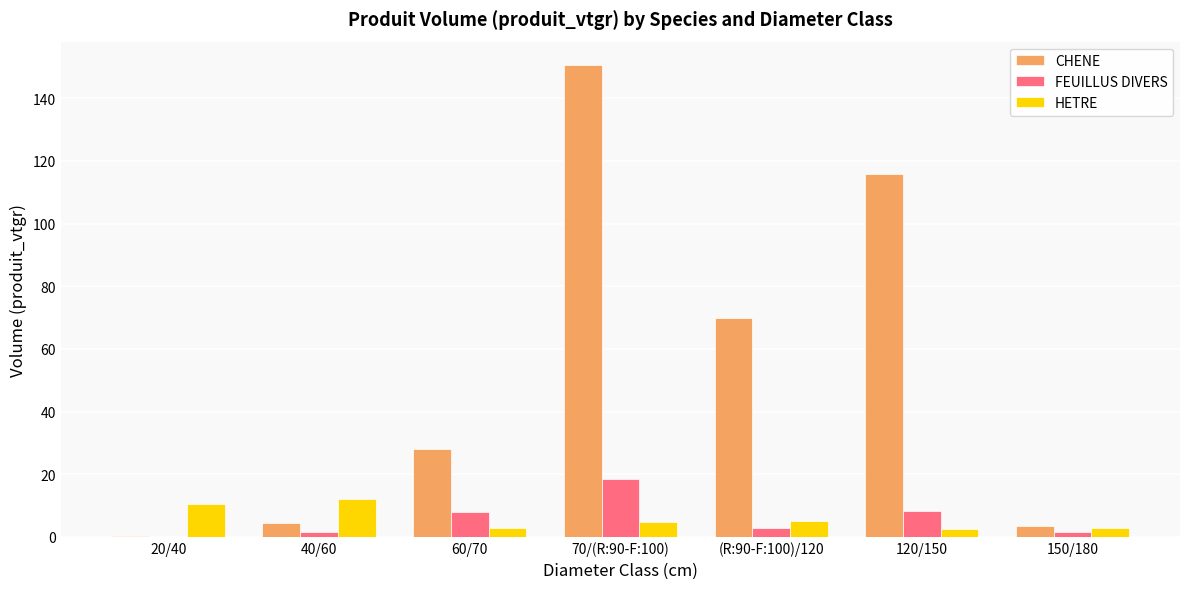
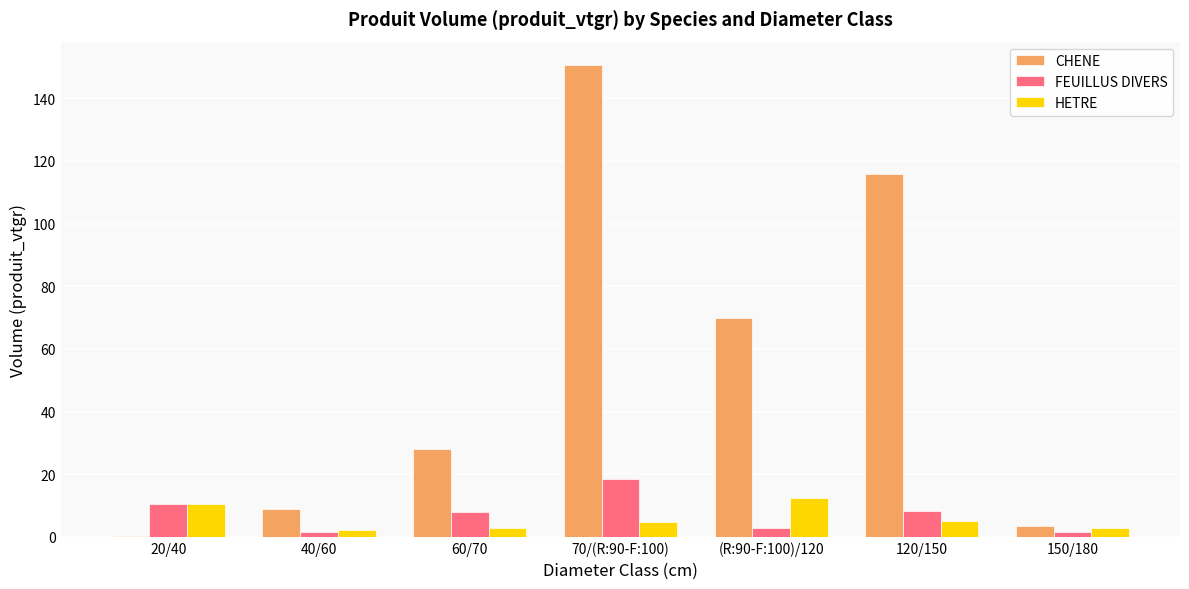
  {
    "CHENE": {
-     "40/60": 4,
+     "40/60": 9,
      "60/70": 28,
      "70/(R:90-F:100)": 151,
      "(R:90-F:100)/120": 70,
      "120/150": 116,
      "150/180": 3
    },
    "FEUILLUS DIVERS": {
-     "20/40": 0,
+     "20/40": 10,
      "40/60": 2,
      "60/70": 8,
      "70/(R:90-F:100)": 18,
      "(R:90-F:100)/120": 3,
      "120/150": 8,
      "150/180": 1
    },
    "HETRE": {
      "20/40": 10,
-     "40/60": 12,
+     "40/60": 2,
      "60/70": 3,
      "70/(R:90-F:100)": 5,
-     "(R:90-F:100)/120": 5,
-     "120/150": 2,
+     "(R:90-F:100)/120": 12,
+     "120/150": 5,
      "150/180": 3
    }
  }
